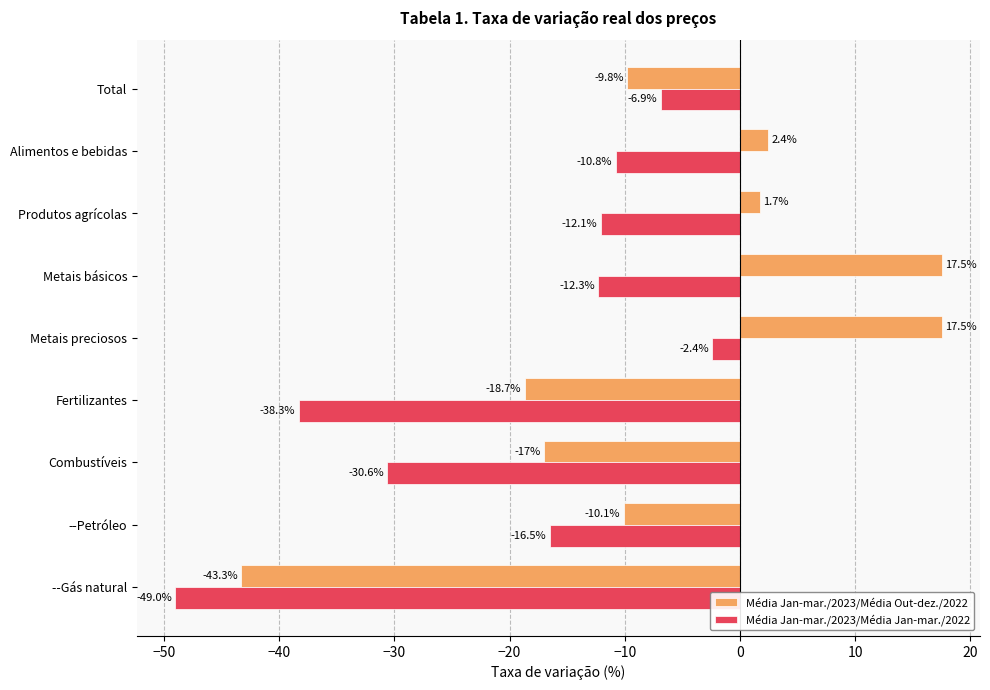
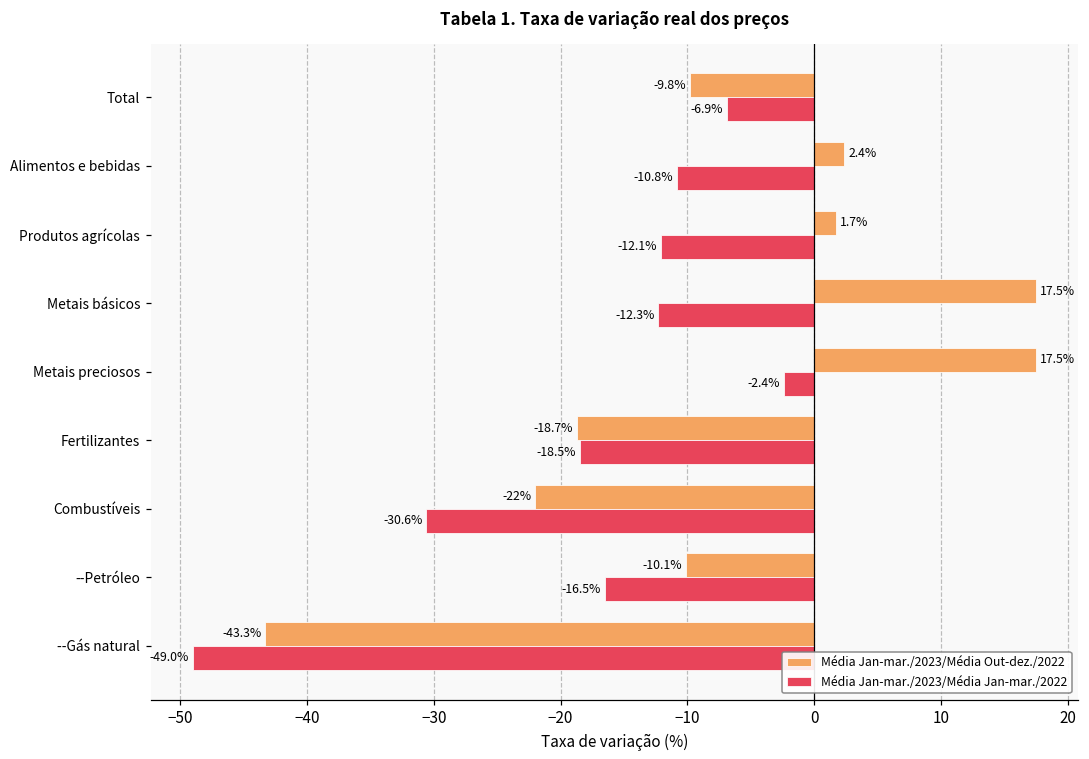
  {
    "Média Jan-mar./2023/Média Out-dez./2022": {
      "Total": "-9.8%",
      "Alimentos e bebidas": "2.4%",
      "Produtos agrícolas": "1.7%",
      "Metais básicos": "17.5%",
      "Metais preciosos": "17.5%",
      "Fertilizantes": "-18.7%",
-     "Combustíveis": "-17%",
+     "Combustíveis": "-22%",
      "--Petróleo": "-10.1%",
      "--Gás natural": "-43.3%"
    },
    "Média Jan-mar./2023/Média Jan-mar./2022": {
      "Total": "-6.9%",
      "Alimentos e bebidas": "-10.8%",
      "Produtos agrícolas": "-12.1%",
      "Metais básicos": "-12.3%",
      "Metais preciosos": "-2.4%",
-     "Fertilizantes": "-38.3%",
+     "Fertilizantes": "-18.5%",
      "Combustíveis": "-30.6%",
      "--Petróleo": "-16.5%",
      "--Gás natural": "-49.0%"
    }
  }
